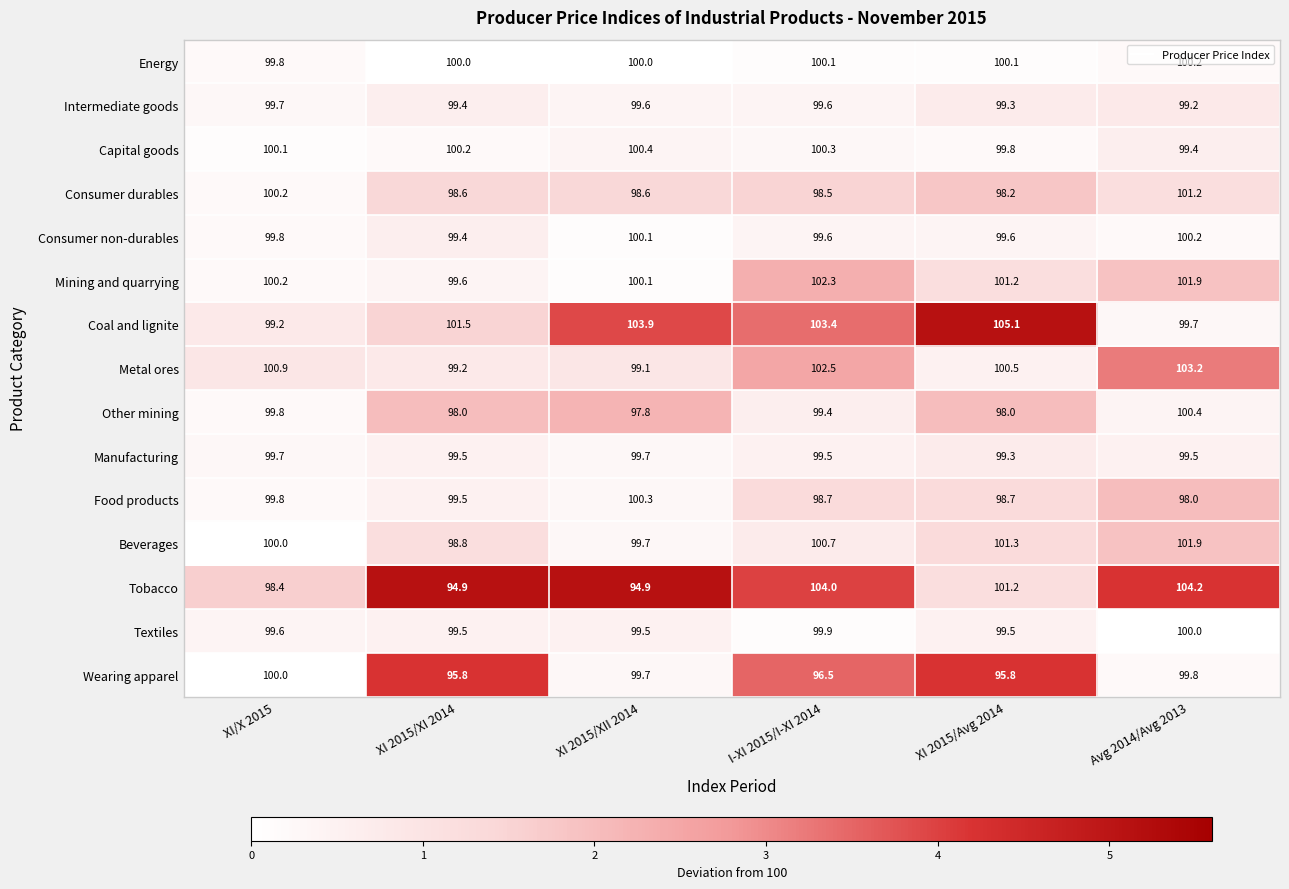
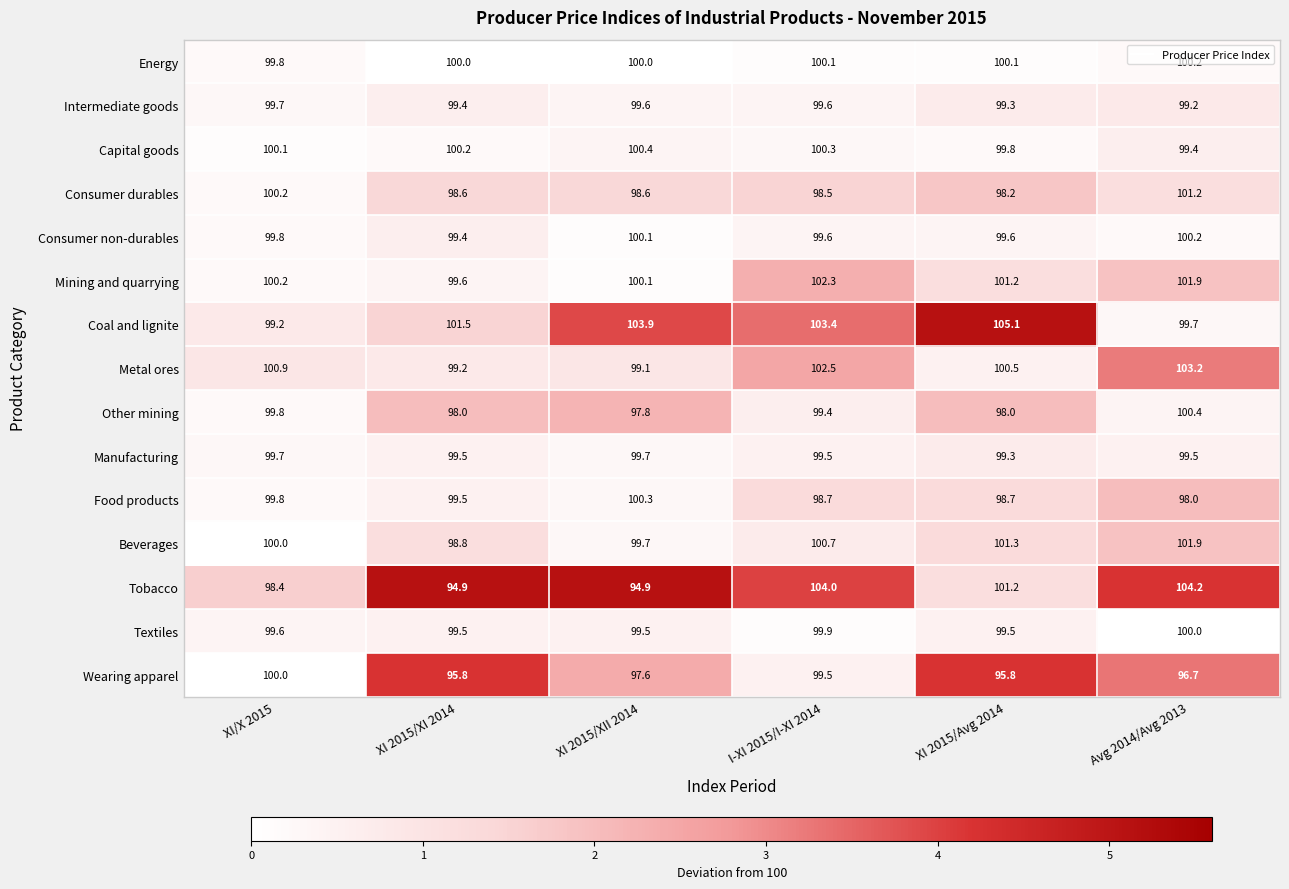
  {
    "Energy": {
      "XI/X 2015": 99.8,
      "XI 2015/XI 2014": 100.0,
      "XI 2015/XII 2014": 100.0,
      "I-XI 2015/I-XI 2014": 100.1,
      "XI 2015/Avg 2014": 100.1
    },
    "Intermediate goods": {
      "XI/X 2015": 99.7,
      "XI 2015/XI 2014": 99.4,
      "XI 2015/XII 2014": 99.6,
      "I-XI 2015/I-XI 2014": 99.6,
      "XI 2015/Avg 2014": 99.3,
      "Avg 2014/Avg 2013": 99.2
    },
    "Capital goods": {
      "XI/X 2015": 100.1,
      "XI 2015/XI 2014": 100.2,
      "XI 2015/XII 2014": 100.4,
      "I-XI 2015/I-XI 2014": 100.3,
      "XI 2015/Avg 2014": 99.8,
      "Avg 2014/Avg 2013": 99.4
    },
    "Consumer durables": {
      "XI/X 2015": 100.2,
      "XI 2015/XI 2014": 98.6,
      "XI 2015/XII 2014": 98.6,
      "I-XI 2015/I-XI 2014": 98.5,
      "XI 2015/Avg 2014": 98.2,
      "Avg 2014/Avg 2013": 101.2
    },
    "Consumer non-durables": {
      "XI/X 2015": 99.8,
      "XI 2015/XI 2014": 99.4,
      "XI 2015/XII 2014": 100.1,
      "I-XI 2015/I-XI 2014": 99.6,
      "XI 2015/Avg 2014": 99.6,
      "Avg 2014/Avg 2013": 100.2
    },
    "Mining and quarrying": {
      "XI/X 2015": 100.2,
      "XI 2015/XI 2014": 99.6,
      "XI 2015/XII 2014": 100.1,
      "I-XI 2015/I-XI 2014": 102.3,
      "XI 2015/Avg 2014": 101.2,
      "Avg 2014/Avg 2013": 101.9
    },
    "Coal and lignite": {
      "XI/X 2015": 99.2,
      "XI 2015/XI 2014": 101.5,
      "XI 2015/XII 2014": 103.9,
      "I-XI 2015/I-XI 2014": 103.4,
      "XI 2015/Avg 2014": 105.1,
      "Avg 2014/Avg 2013": 99.7
    },
    "Metal ores": {
      "XI/X 2015": 100.9,
      "XI 2015/XI 2014": 99.2,
      "XI 2015/XII 2014": 99.1,
      "I-XI 2015/I-XI 2014": 102.5,
      "XI 2015/Avg 2014": 100.5,
      "Avg 2014/Avg 2013": 103.2
    },
    "Other mining": {
      "XI/X 2015": 99.8,
      "XI 2015/XI 2014": 98.0,
      "XI 2015/XII 2014": 97.8,
      "I-XI 2015/I-XI 2014": 99.4,
      "XI 2015/Avg 2014": 98.0,
      "Avg 2014/Avg 2013": 100.4
    },
    "Manufacturing": {
      "XI/X 2015": 99.7,
      "XI 2015/XI 2014": 99.5,
      "XI 2015/XII 2014": 99.7,
      "I-XI 2015/I-XI 2014": 99.5,
      "XI 2015/Avg 2014": 99.3,
      "Avg 2014/Avg 2013": 99.5
    },
    "Food products": {
      "XI/X 2015": 99.8,
      "XI 2015/XI 2014": 99.5,
      "XI 2015/XII 2014": 100.3,
      "I-XI 2015/I-XI 2014": 98.7,
      "XI 2015/Avg 2014": 98.7,
      "Avg 2014/Avg 2013": 98.0
    },
    "Beverages": {
      "XI/X 2015": 100.0,
      "XI 2015/XI 2014": 98.8,
      "XI 2015/XII 2014": 99.7,
      "I-XI 2015/I-XI 2014": 100.7,
      "XI 2015/Avg 2014": 101.3,
      "Avg 2014/Avg 2013": 101.9
    },
    "Tobacco": {
      "XI/X 2015": 98.4,
      "XI 2015/XI 2014": 94.9,
      "XI 2015/XII 2014": 94.9,
      "I-XI 2015/I-XI 2014": 104.0,
      "XI 2015/Avg 2014": 101.2,
      "Avg 2014/Avg 2013": 104.2
    },
    "Textiles": {
      "XI/X 2015": 99.6,
      "XI 2015/XI 2014": 99.5,
      "XI 2015/XII 2014": 99.5,
      "I-XI 2015/I-XI 2014": 99.9,
      "XI 2015/Avg 2014": 99.5,
      "Avg 2014/Avg 2013": 100.0
    },
    "Wearing apparel": {
      "XI/X 2015": 100.0,
      "XI 2015/XI 2014": 95.8,
-     "XI 2015/XII 2014": 99.7,
-     "I-XI 2015/I-XI 2014": 96.5,
+     "XI 2015/XII 2014": 97.6,
+     "I-XI 2015/I-XI 2014": 99.5,
      "XI 2015/Avg 2014": 95.8,
-     "Avg 2014/Avg 2013": 99.8
+     "Avg 2014/Avg 2013": 96.7
    }
  }
